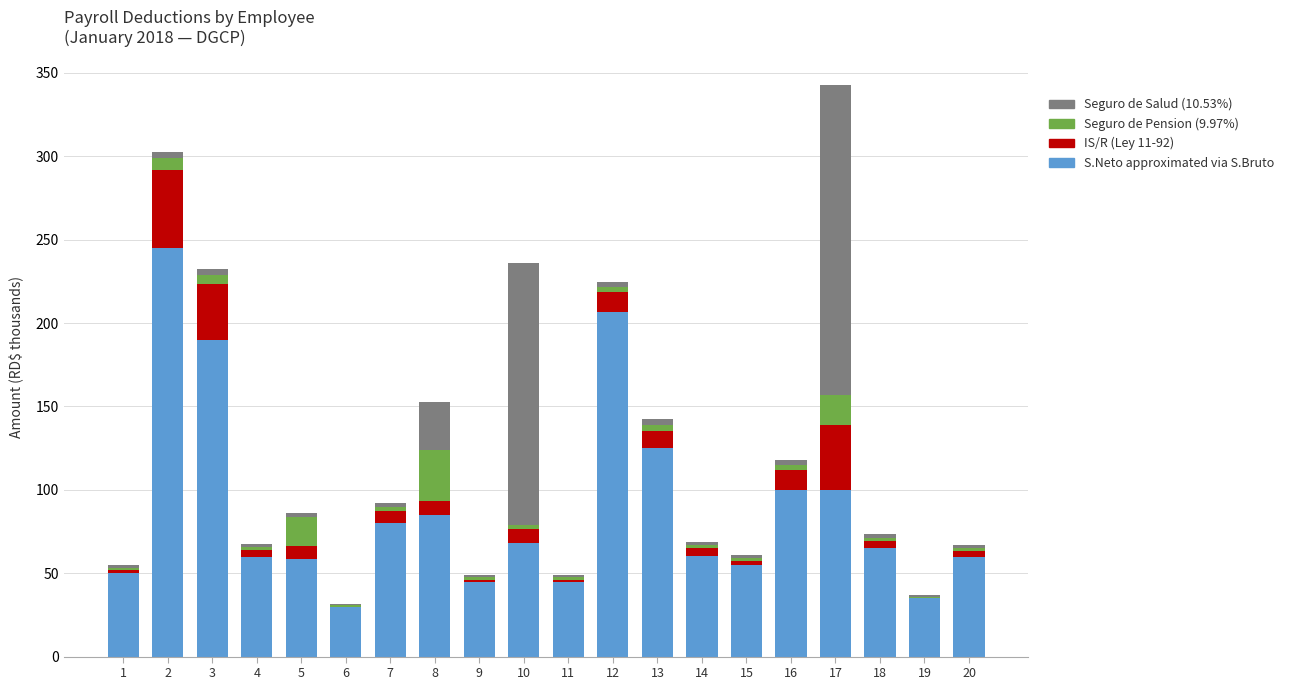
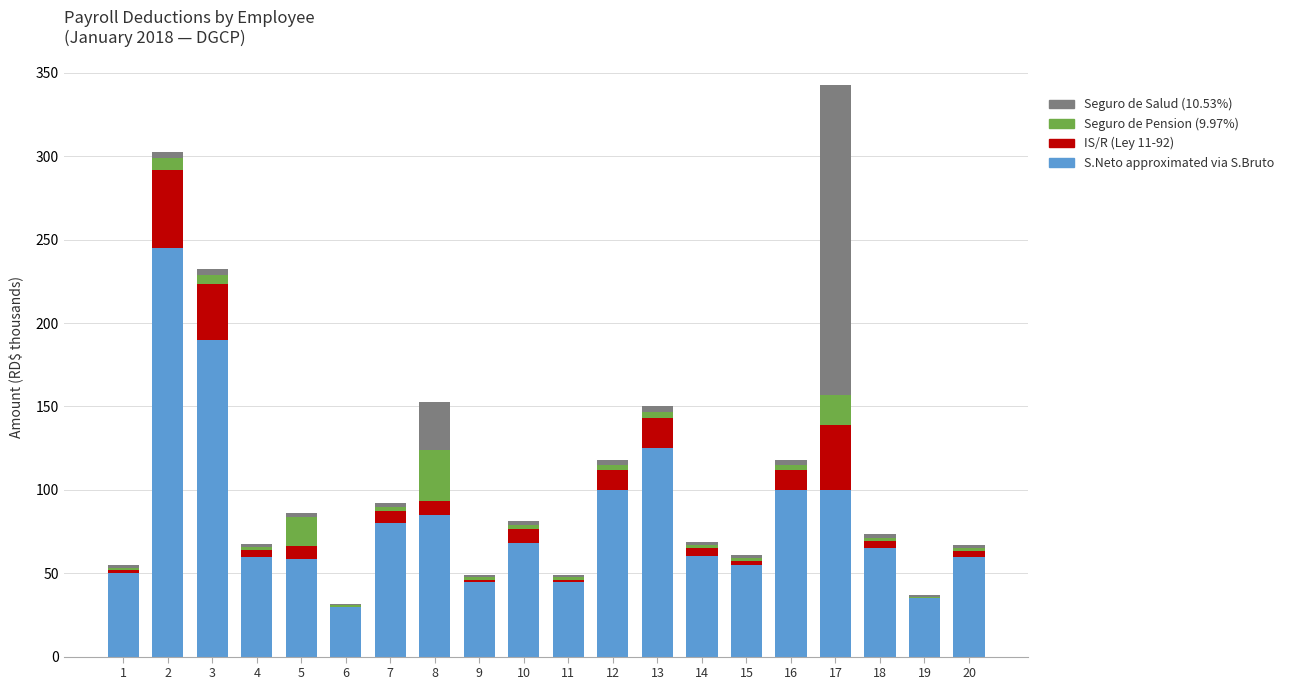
  {
    "S.Neto approximated via S.Bruto": {
      "1": 50,
      "2": 245,
      "3": 190,
      "4": 60,
      "5": 58,
      "6": 30,
      "7": 80,
      "8": 85,
      "9": 45,
      "10": 68,
      "11": 45,
-     "12": 206,
+     "12": 100,
      "13": 125,
      "14": 60,
      "15": 55,
      "16": 100,
      "17": 100,
      "18": 65,
      "19": 35,
      "20": 60
    },
    "IS/R (Ley 11-92)": {
      "1": 2,
      "2": 47,
      "3": 34,
      "4": 4,
      "5": 8,
      "6": 0,
      "7": 7,
      "8": 9,
      "10": 9,
      "12": 12,
-     "13": 11,
+     "13": 18,
      "14": 4,
      "15": 2,
      "16": 12,
      "17": 39,
      "18": 4,
      "19": 0,
      "20": 3
    },
    "Seguro de Pension (9.97%)": {
      "2": 7,
      "3": 5,
      "4": 2,
      "5": 17,
      "7": 2,
      "8": 30,
      "10": 2,
      "12": 3,
      "13": 4,
      "14": 2,
      "15": 2,
      "16": 3,
      "17": 18,
      "18": 2,
      "20": 2
    },
    "Seguro de Salud (10.53%)": {
      "1": 2,
      "2": 4,
      "3": 4,
      "4": 2,
      "5": 3,
      "7": 2,
      "8": 28,
-     "10": 157,
+     "10": 3,
      "12": 3,
      "13": 4,
      "14": 2,
      "15": 2,
      "16": 3,
      "17": 186,
      "18": 2,
      "20": 2
    }
  }
